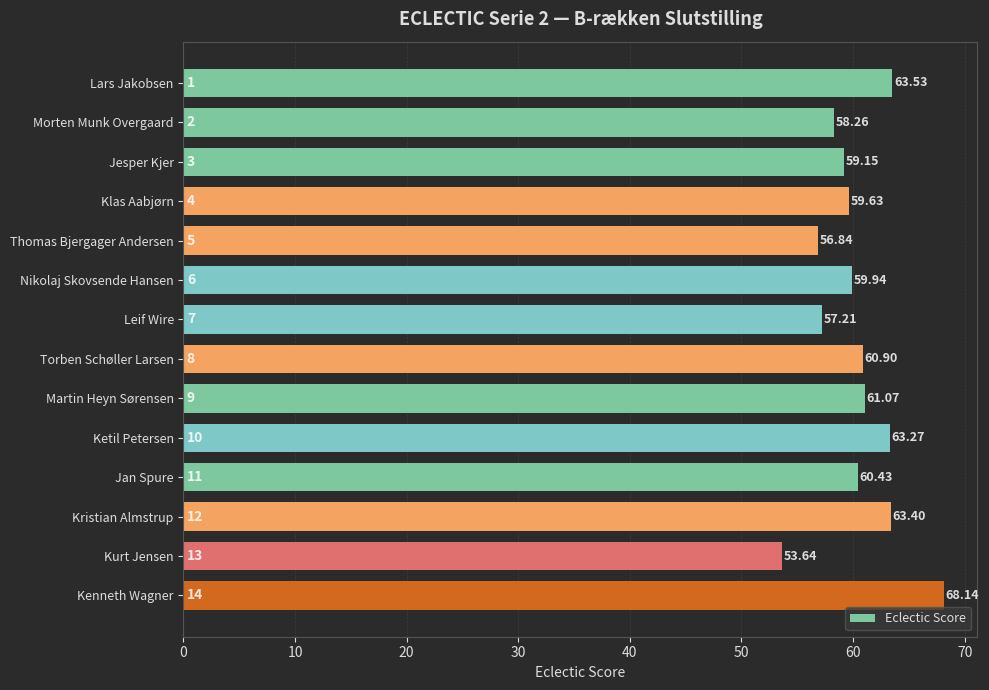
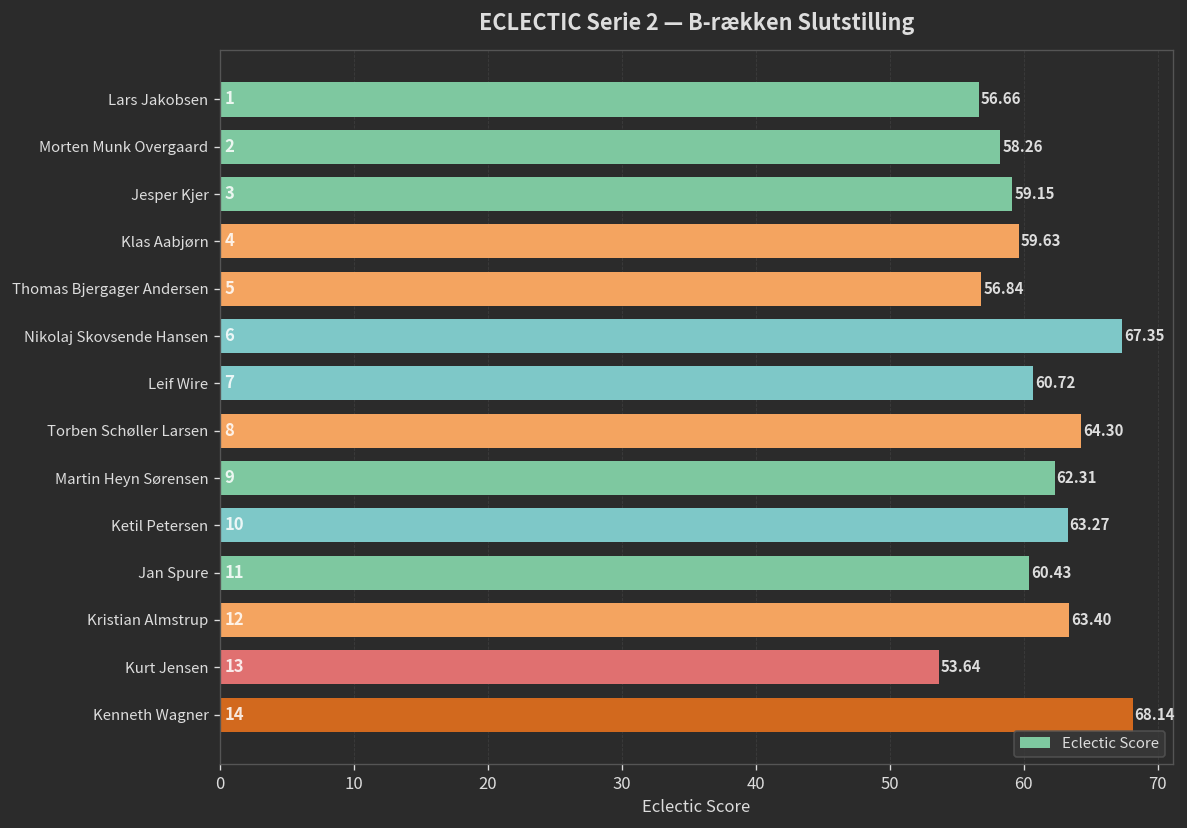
  {
-   "Lars Jakobsen": 63.53,
+   "Lars Jakobsen": 56.66,
    "Morten Munk Overgaard": 58.26,
    "Jesper Kjer": 59.15,
    "Klas Aabjørn": 59.63,
    "Thomas Bjergager Andersen": 56.84,
-   "Nikolaj Skovsende Hansen": 59.94,
-   "Leif Wire": 57.21,
-   "Torben Schøller Larsen": 60.90,
-   "Martin Heyn Sørensen": 61.07,
+   "Nikolaj Skovsende Hansen": 67.35,
+   "Leif Wire": 60.72,
+   "Torben Schøller Larsen": 64.30,
+   "Martin Heyn Sørensen": 62.31,
    "Ketil Petersen": 63.27,
    "Jan Spure": 60.43,
    "Kristian Almstrup": 63.40,
    "Kurt Jensen": 53.64,
    "Kenneth Wagner": 68.14
  }
